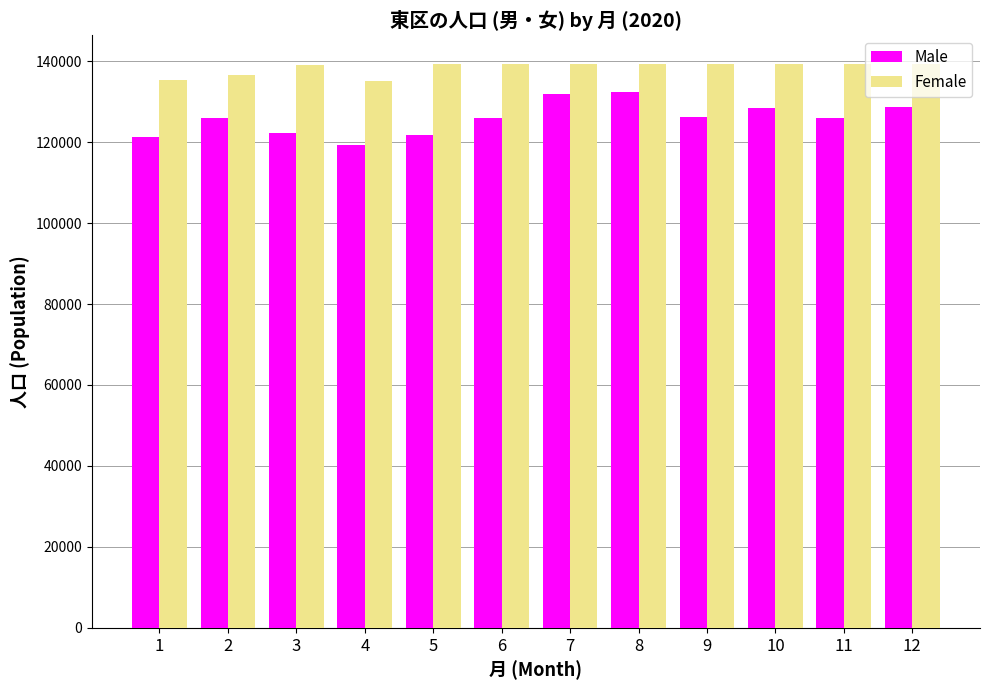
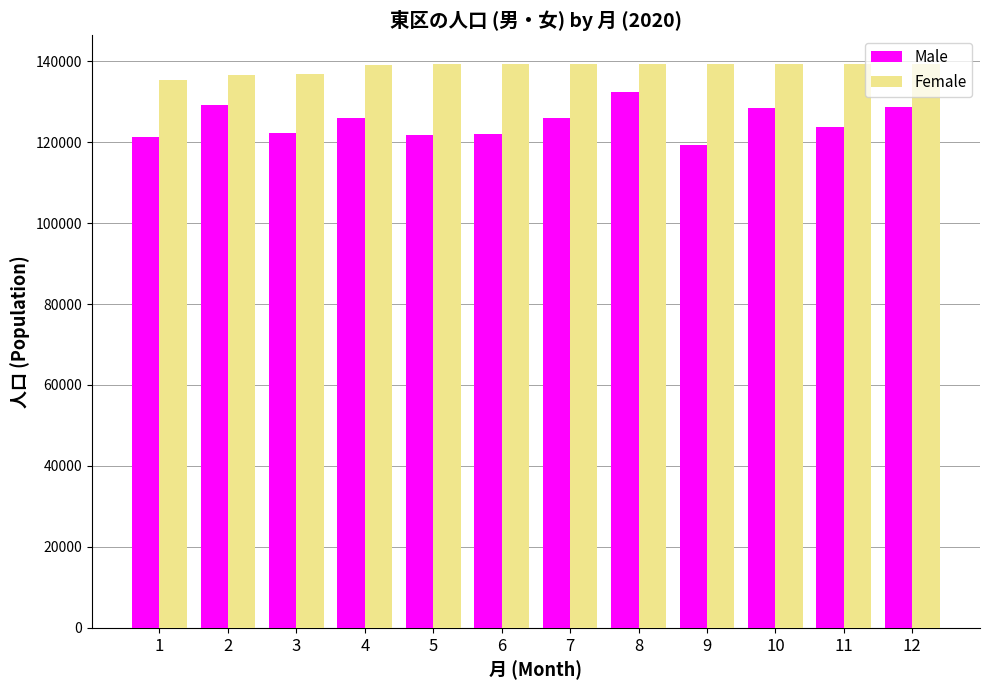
  {
    "Male": {
      "1": 121000,
-     "2": 126000,
+     "2": 129000,
      "3": 122000,
-     "4": 119000,
+     "4": 126000,
      "5": 122000,
-     "6": 126000,
-     "7": 132000,
+     "6": 122000,
+     "7": 126000,
      "8": 132000,
-     "9": 126000,
+     "9": 119000,
      "10": 128000,
-     "11": 126000,
+     "11": 124000,
      "12": 129000
    },
    "Female": {
      "1": 135000,
      "2": 137000,
-     "3": 139000,
-     "4": 135000,
+     "3": 137000,
+     "4": 139000,
      "5": 139000,
      "6": 139000,
      "7": 139000,
      "8": 139000,
      "9": 139000,
      "10": 139000,
      "11": 139000
    }
  }
